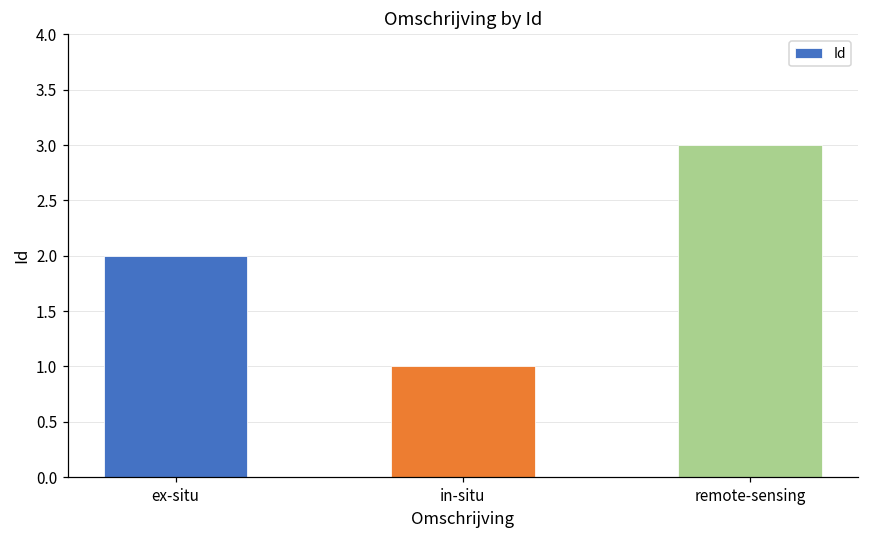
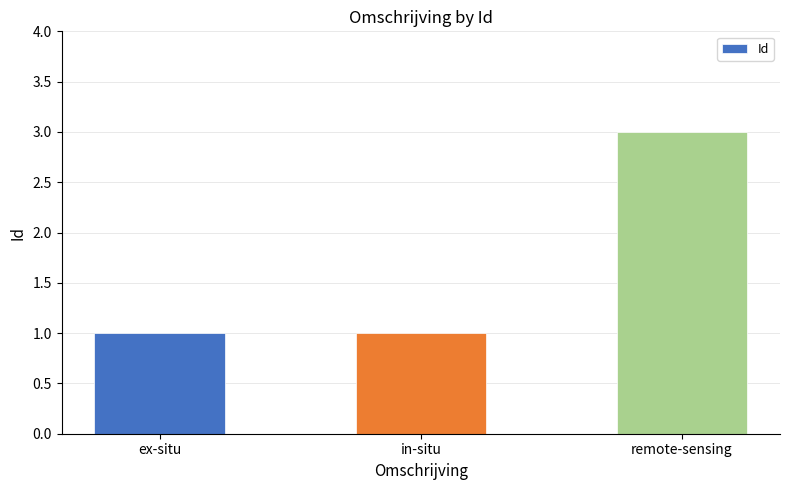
  {
-   "ex-situ": 2,
+   "ex-situ": 1,
    "in-situ": 1,
    "remote-sensing": 3
  }
